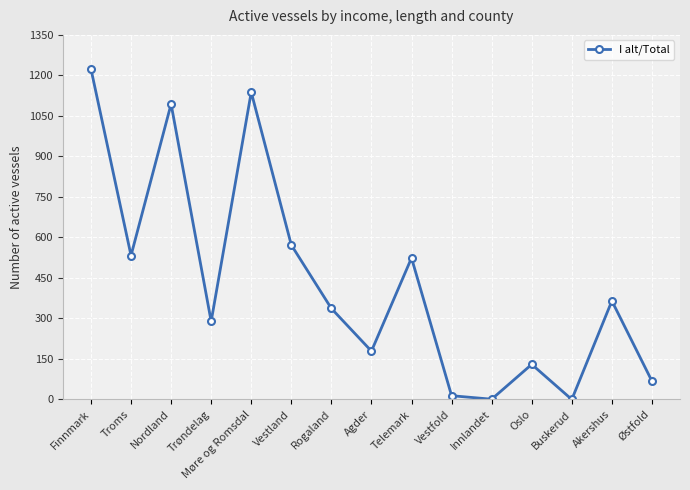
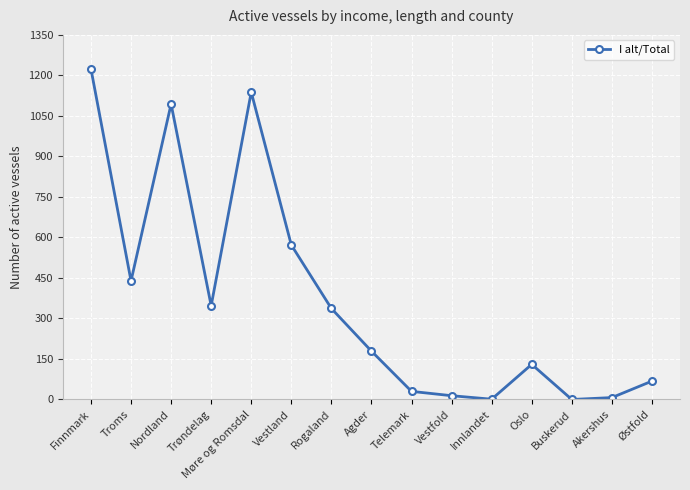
  {
    "Finnmark": 1220,
-   "Troms": 530,
+   "Troms": 440,
    "Nordland": 1090,
-   "Trøndelag": 290,
+   "Trøndelag": 350,
    "Møre og Romsdal": 1140,
    "Vestland": 570,
    "Rogaland": 340,
    "Agder": 180,
-   "Telemark": 520,
+   "Telemark": 30,
    "Vestfold": 10,
    "Innlandet": 0,
    "Oslo": 130,
    "Buskerud": 0,
-   "Akershus": 370,
+   "Akershus": 10,
    "Østfold": 70
  }
